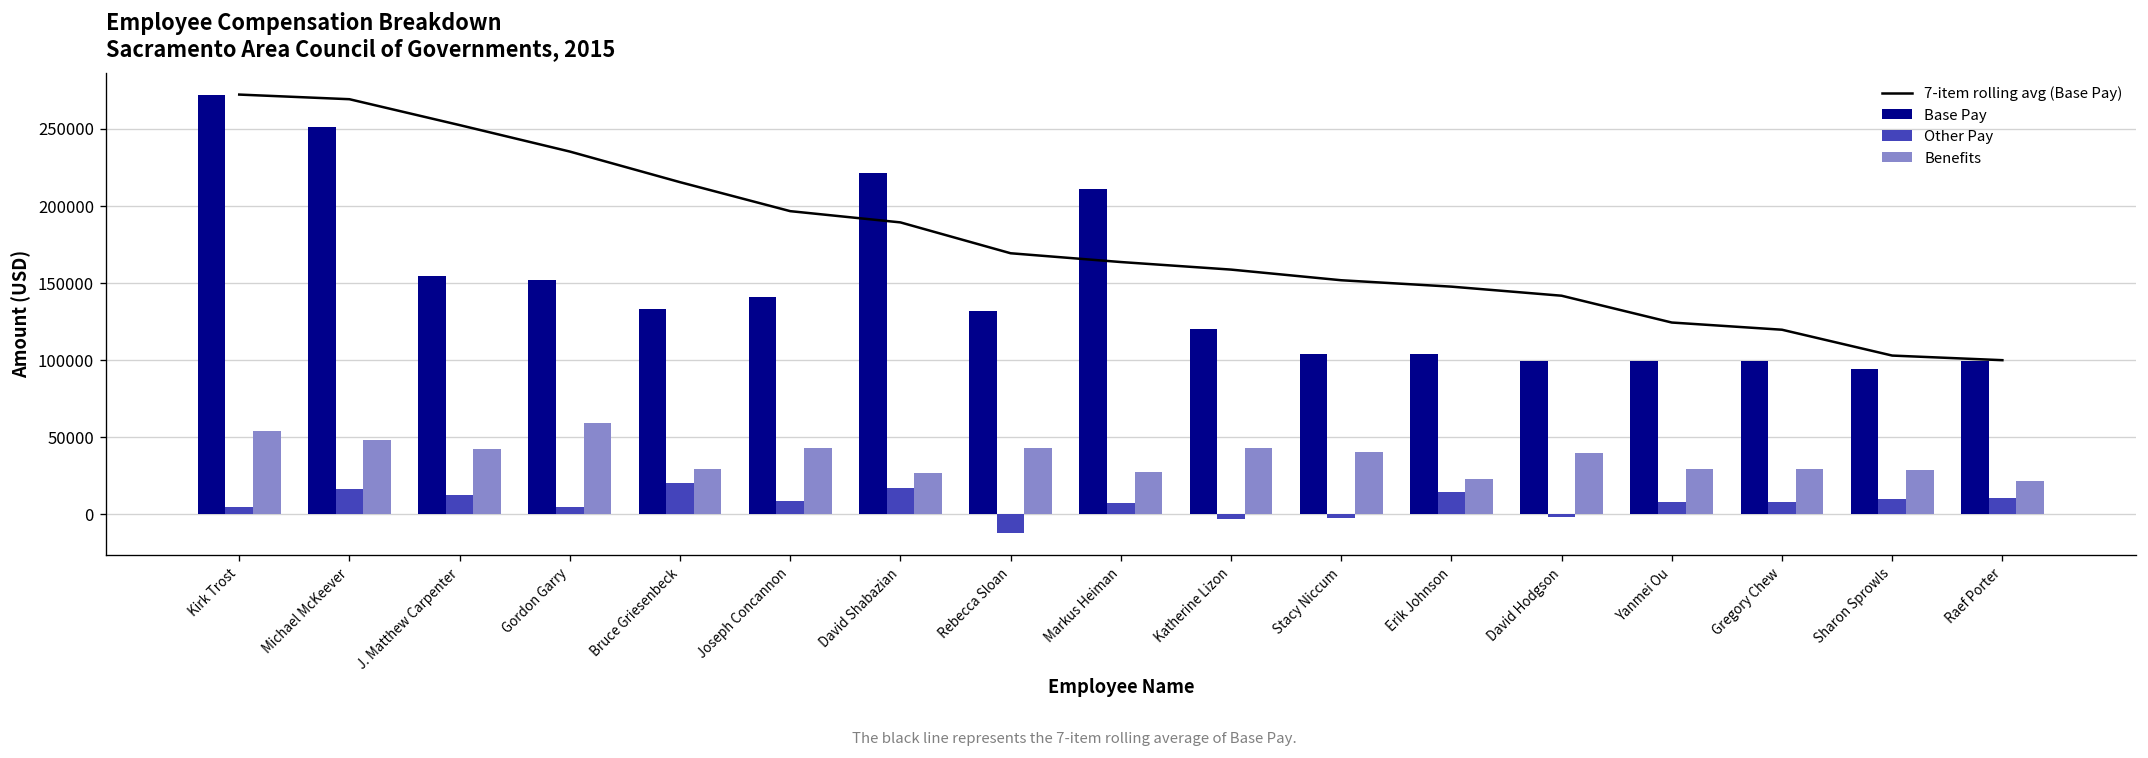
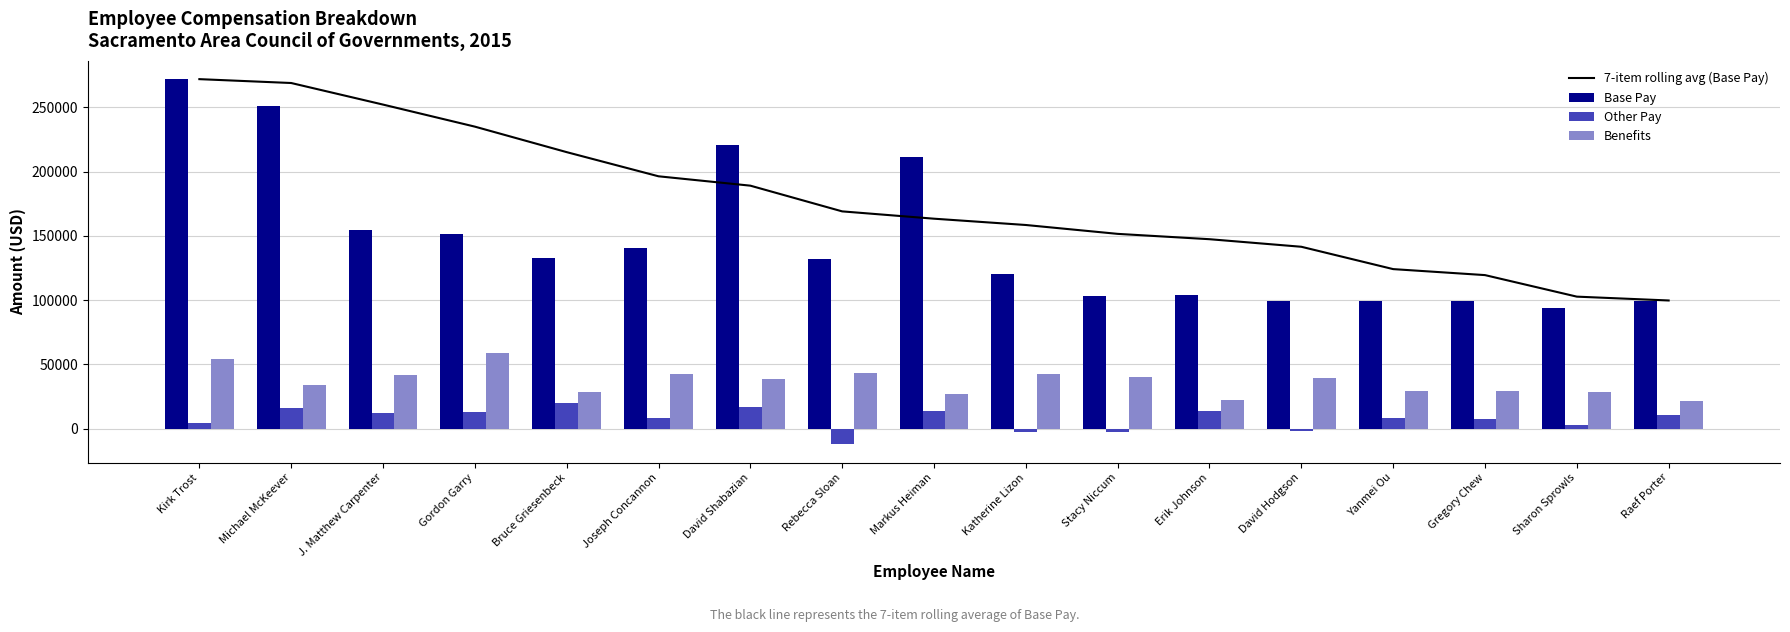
  {
    "Base Pay": {
      "Kirk Trost": 272000,
      "Michael McKeever": 251000,
      "J. Matthew Carpenter": 155000,
      "Gordon Garry": 152000,
      "Bruce Griesenbeck": 133000,
      "Joseph Concannon": 140000,
      "David Shabazian": 221000,
      "Rebecca Sloan": 132000,
      "Markus Heiman": 211000,
      "Katherine Lizon": 120000,
      "Stacy Niccum": 104000,
      "Erik Johnson": 104000,
      "David Hodgson": 99000,
      "Yanmei Ou": 99000,
      "Gregory Chew": 99000,
      "Sharon Sprowls": 94000,
      "Raef Porter": 99000
    },
    "7-item rolling avg (Base Pay)": {
      "Kirk Trost": 272000,
      "Michael McKeever": 269000,
      "J. Matthew Carpenter": 252000,
      "Gordon Garry": 235000,
      "Bruce Griesenbeck": 215000,
      "Joseph Concannon": 196000,
      "David Shabazian": 189000,
      "Rebecca Sloan": 169000,
      "Markus Heiman": 163000,
      "Katherine Lizon": 159000,
      "Stacy Niccum": 152000,
      "Erik Johnson": 147000,
      "David Hodgson": 142000,
      "Yanmei Ou": 124000,
      "Gregory Chew": 120000,
      "Sharon Sprowls": 103000,
      "Raef Porter": 100000
    },
    "Other Pay": {
      "Kirk Trost": 4000,
      "Michael McKeever": 16000,
      "J. Matthew Carpenter": 12000,
-     "Gordon Garry": 5000,
+     "Gordon Garry": 13000,
      "Bruce Griesenbeck": 20000,
      "Joseph Concannon": 9000,
      "David Shabazian": 17000,
      "Rebecca Sloan": -12000,
-     "Markus Heiman": 7000,
+     "Markus Heiman": 14000,
      "Katherine Lizon": -3000,
      "Stacy Niccum": -2000,
      "Erik Johnson": 14000,
      "Yanmei Ou": 8000,
      "Gregory Chew": 8000,
-     "Sharon Sprowls": 10000,
+     "Sharon Sprowls": 3000,
      "Raef Porter": 10000
    },
    "Benefits": {
      "Kirk Trost": 54000,
-     "Michael McKeever": 48000,
+     "Michael McKeever": 34000,
      "J. Matthew Carpenter": 42000,
      "Gordon Garry": 59000,
      "Bruce Griesenbeck": 29000,
      "Joseph Concannon": 43000,
-     "David Shabazian": 27000,
+     "David Shabazian": 39000,
      "Rebecca Sloan": 43000,
      "Markus Heiman": 27000,
      "Katherine Lizon": 43000,
      "Stacy Niccum": 40000,
      "Erik Johnson": 22000,
      "David Hodgson": 39000,
      "Yanmei Ou": 29000,
      "Gregory Chew": 29000,
      "Sharon Sprowls": 28000,
      "Raef Porter": 21000
    }
  }
